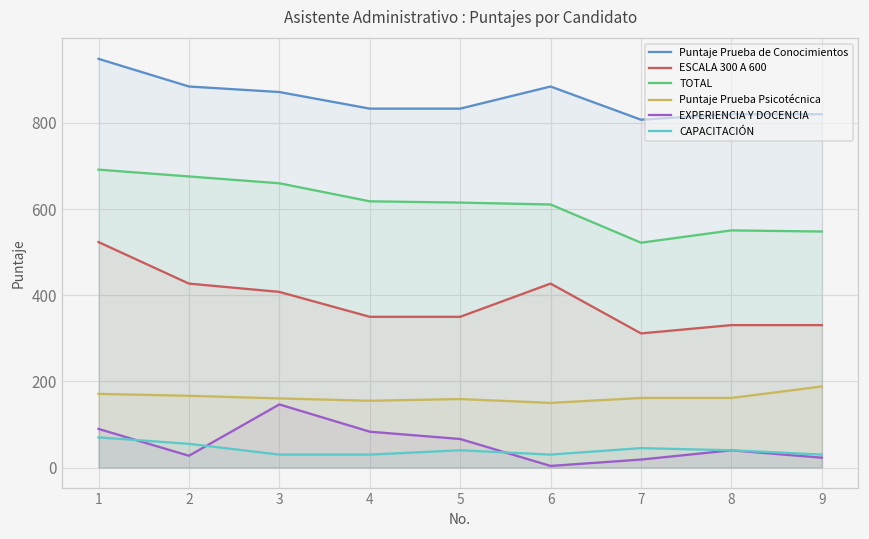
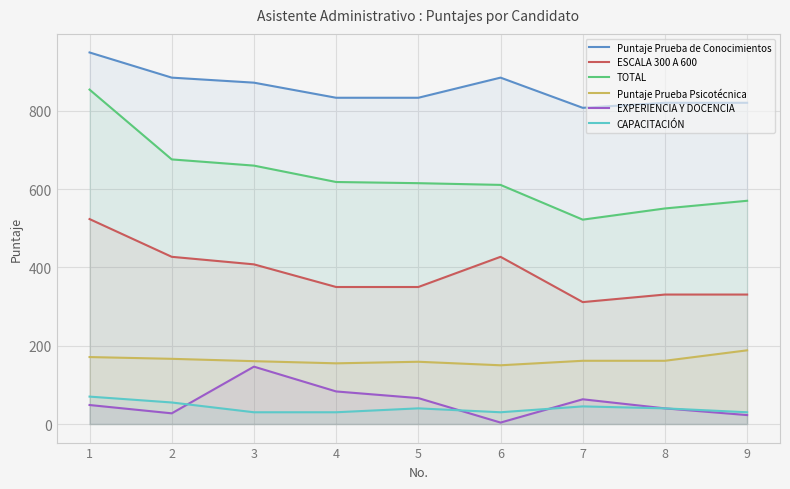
  {
    "ESCALA 300 A 600": {
      "1": 520,
      "2": 430,
      "3": 410,
      "4": 350,
      "5": 350,
      "6": 430,
      "7": 310,
      "8": 330,
      "9": 330
    },
    "TOTAL": {
-     "1": 690,
+     "1": 850,
      "2": 680,
      "3": 660,
      "4": 620,
      "5": 620,
      "6": 610,
      "7": 520,
      "8": 550,
-     "9": 550
+     "9": 570
    },
    "Puntaje Prueba Psicotécnica": {
      "1": 170,
      "2": 170,
      "3": 160,
      "4": 160,
      "5": 160,
      "6": 150,
      "7": 160,
      "8": 160,
      "9": 190
    },
    "EXPERIENCIA Y DOCENCIA": {
-     "1": 90,
+     "1": 50,
      "2": 30,
      "3": 150,
      "4": 80,
      "5": 70,
      "6": 0,
-     "7": 20,
+     "7": 60,
      "9": 20
    }
  }
